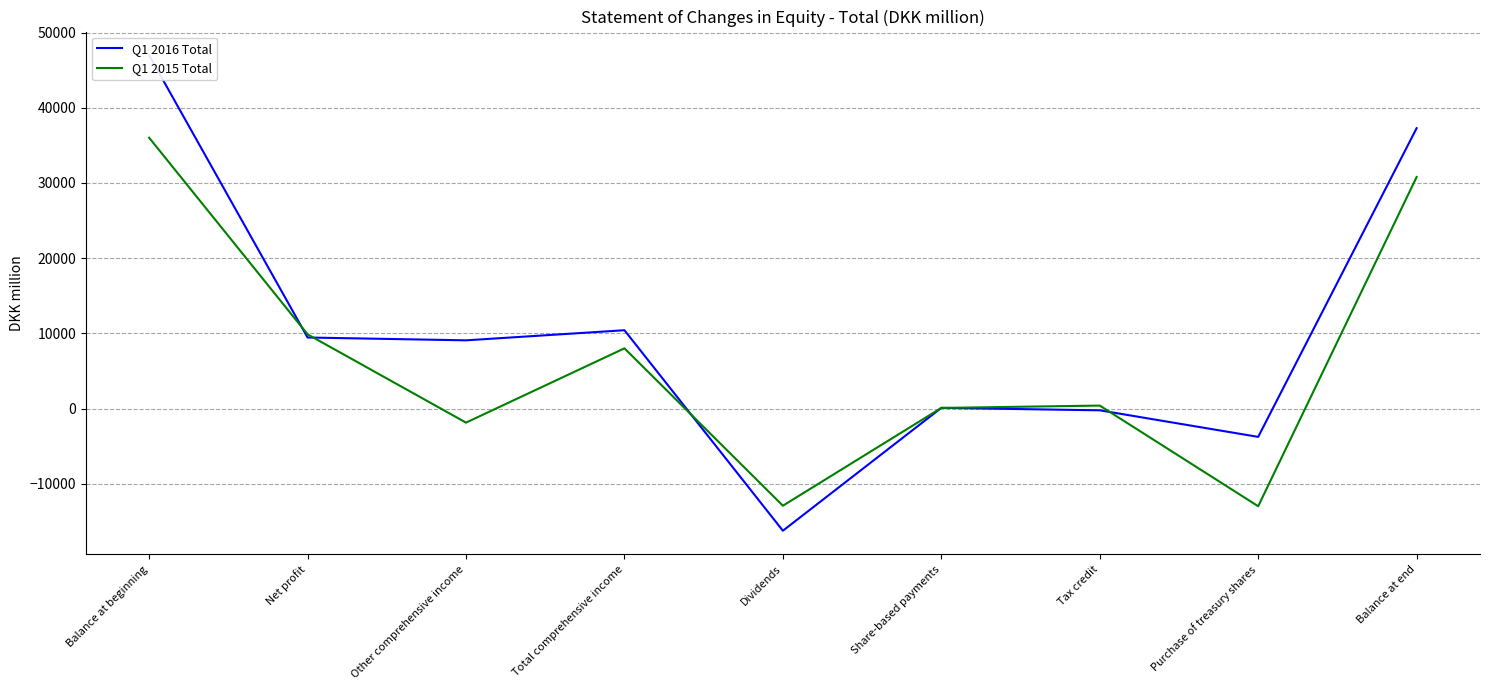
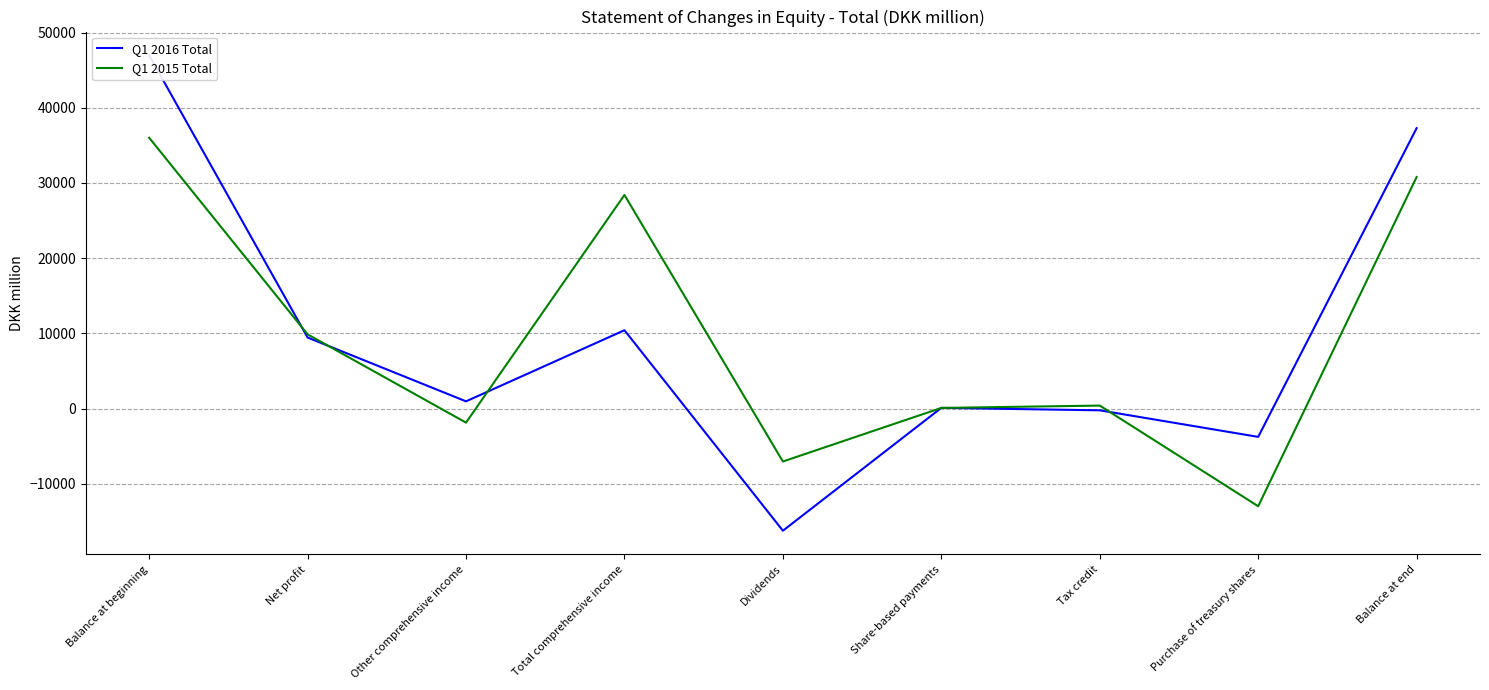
  {
    "Q1 2016 Total": {
      "Net profit": 9000,
-     "Other comprehensive income": 9000,
+     "Other comprehensive income": 1000,
      "Total comprehensive income": 10000,
      "Dividends": -16000,
      "Tax credit": 0,
      "Purchase of treasury shares": -4000,
      "Balance at end": 37000
    },
    "Q1 2015 Total": {
      "Balance at beginning": 36000,
      "Net profit": 10000,
      "Other comprehensive income": -2000,
-     "Total comprehensive income": 8000,
-     "Dividends": -13000,
+     "Total comprehensive income": 28000,
+     "Dividends": -7000,
      "Tax credit": 0,
      "Purchase of treasury shares": -13000,
      "Balance at end": 31000
    }
  }
